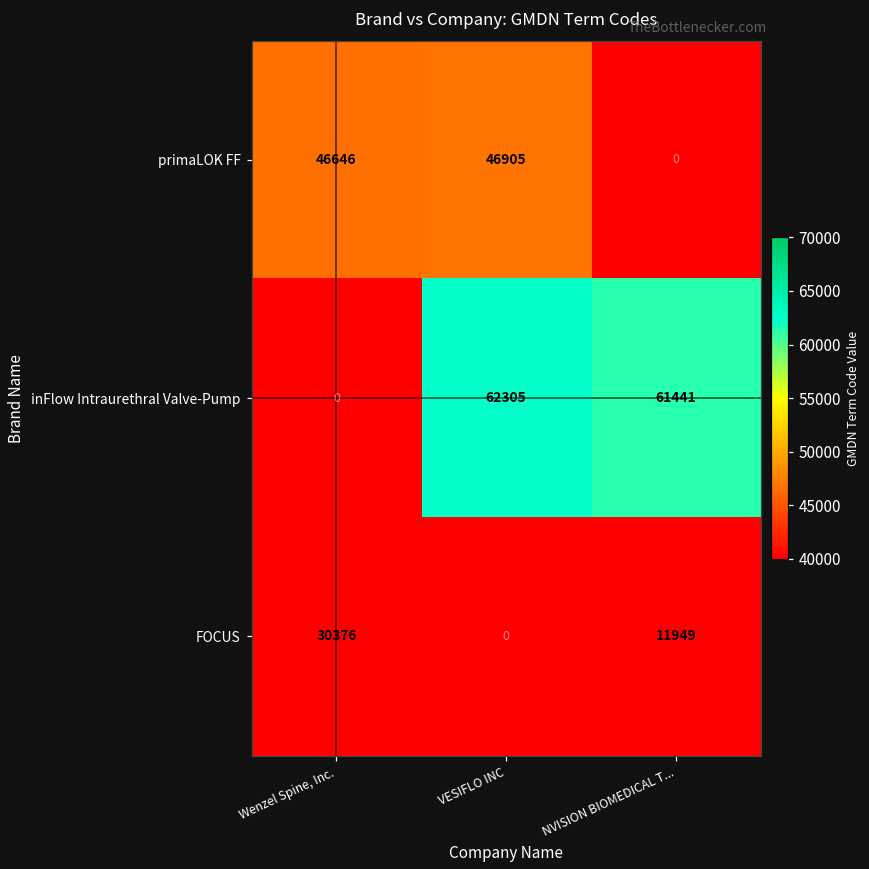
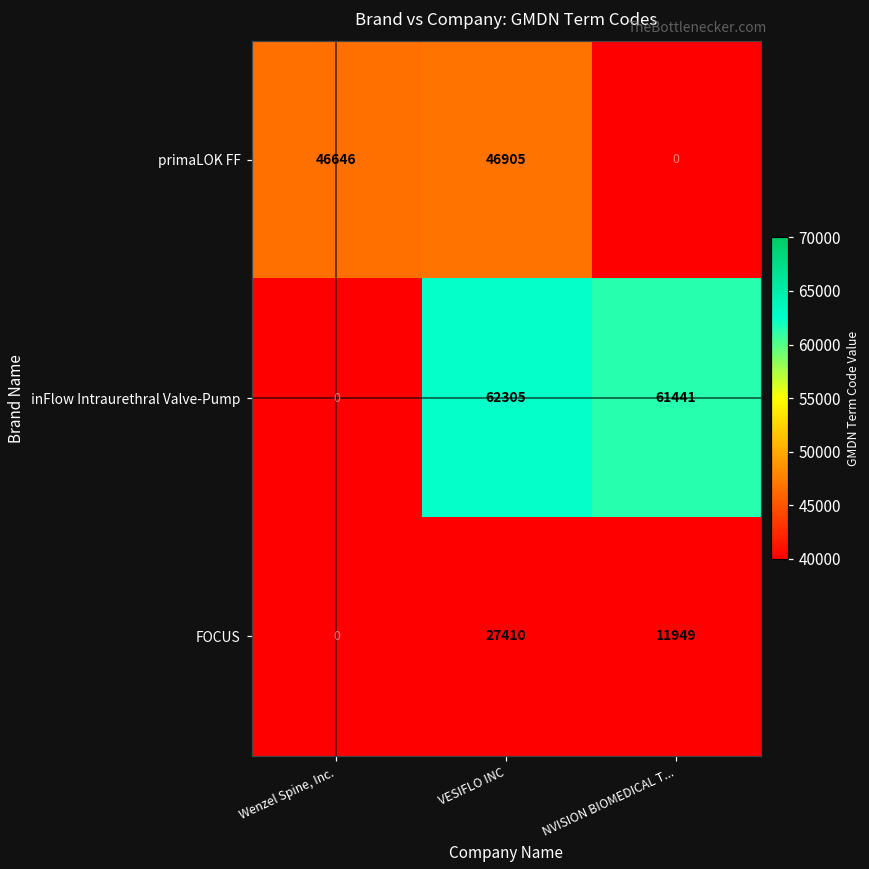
  {
    "primaLOK FF": {
      "Wenzel Spine, Inc.": 46646,
      "VESIFLO INC": 46905,
      "NVISION BIOMEDICAL T...": 0
    },
    "inFlow Intraurethral Valve-Pump": {
      "Wenzel Spine, Inc.": 0,
      "VESIFLO INC": 62305,
      "NVISION BIOMEDICAL T...": 61441
    },
    "FOCUS": {
-     "Wenzel Spine, Inc.": 30376,
-     "VESIFLO INC": 0,
+     "Wenzel Spine, Inc.": 0,
+     "VESIFLO INC": 27410,
      "NVISION BIOMEDICAL T...": 11949
    }
  }
